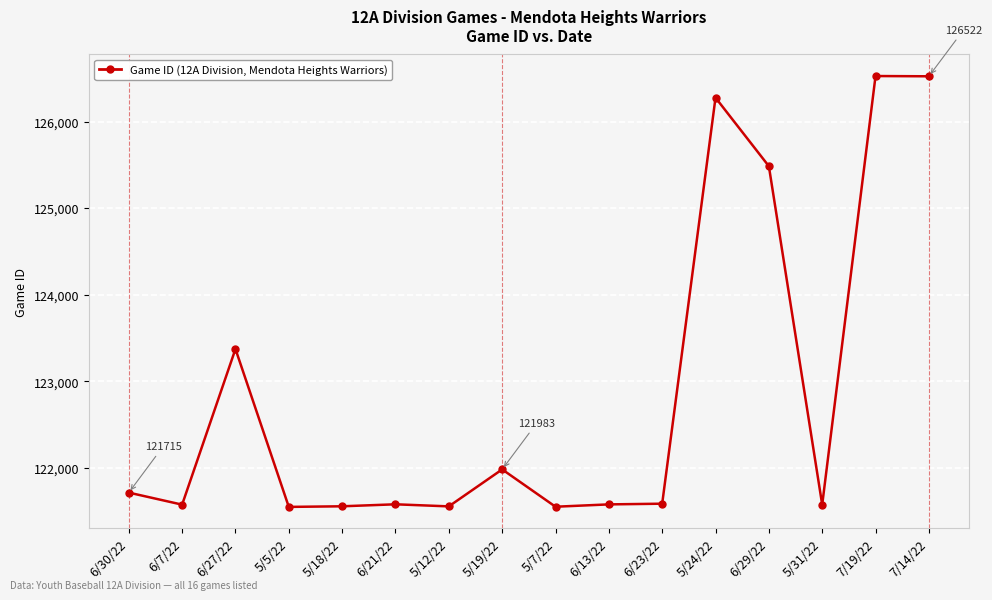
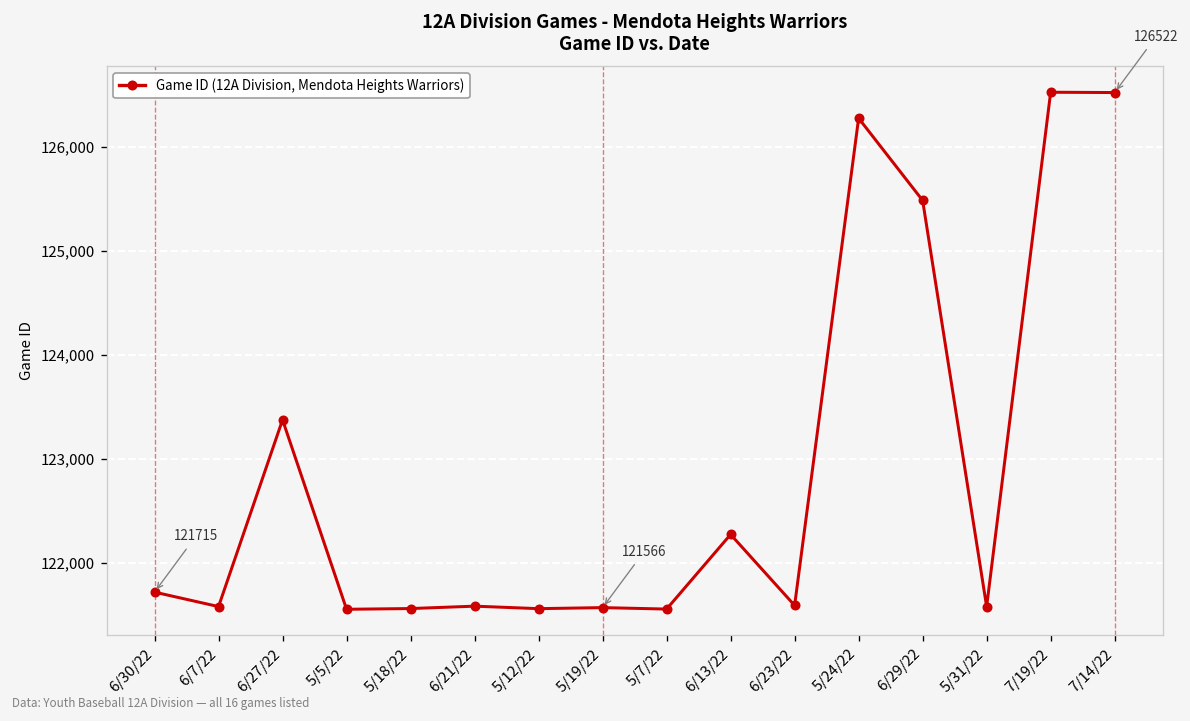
  {
    "6/30/22": "121715",
-   "5/19/22": "121983",
-   "6/13/22": "121,600",
+   "5/19/22": "121566",
+   "6/13/22": "122,300",
    "7/14/22": "126522"
  }
